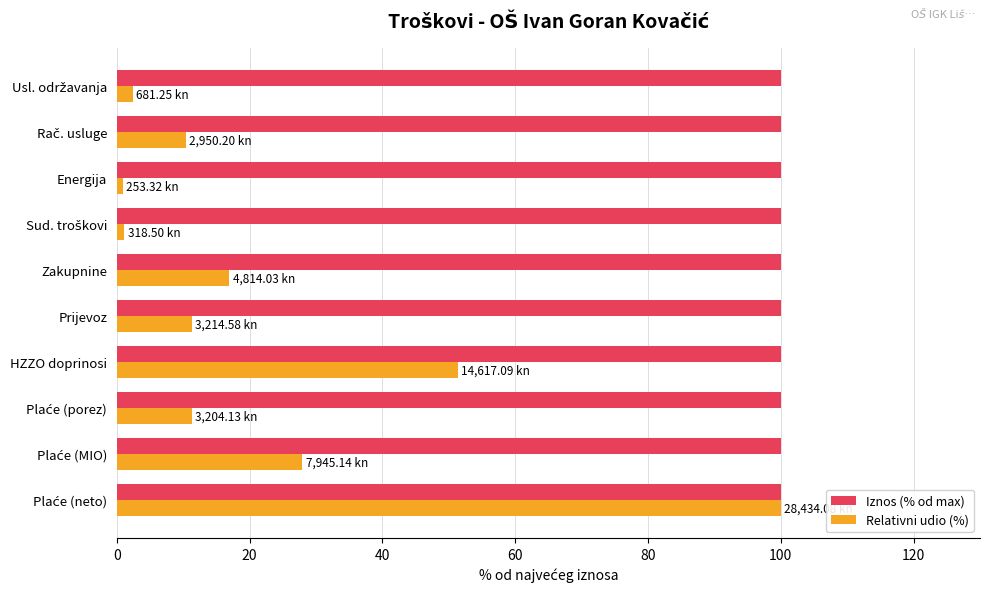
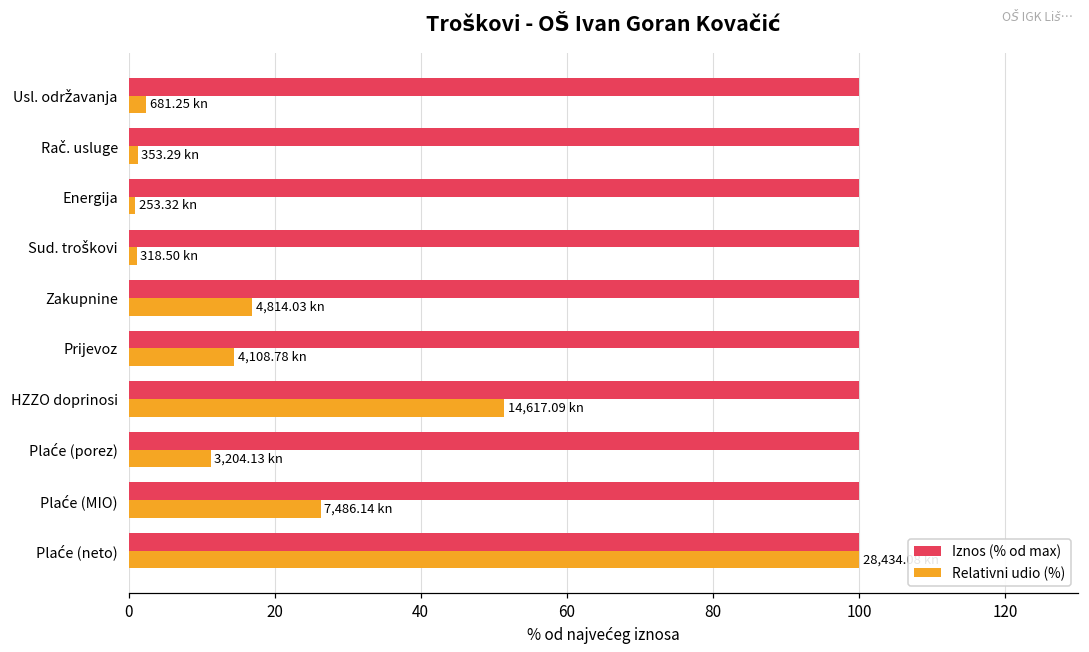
  {
    "Iznos (% od max)": {
      "Usl. održavanja": "100",
      "Rač. usluge": "100",
      "Energija": "100",
      "Sud. troškovi": "100",
      "Zakupnine": "100",
      "Prijevoz": "100",
      "HZZO doprinosi": "100",
      "Plaće (porez)": "100",
      "Plaće (MIO)": "100",
      "Plaće (neto)": "100"
    },
    "Relativni udio (%)": {
-     "Rač. usluge": "2,950.20",
-     "Prijevoz": "3,214.58",
-     "Plaće (MIO)": "7,945.14"
+     "Rač. usluge": "353.29",
+     "Prijevoz": "4,108.78",
+     "Plaće (MIO)": "7,486.14"
    }
  }
